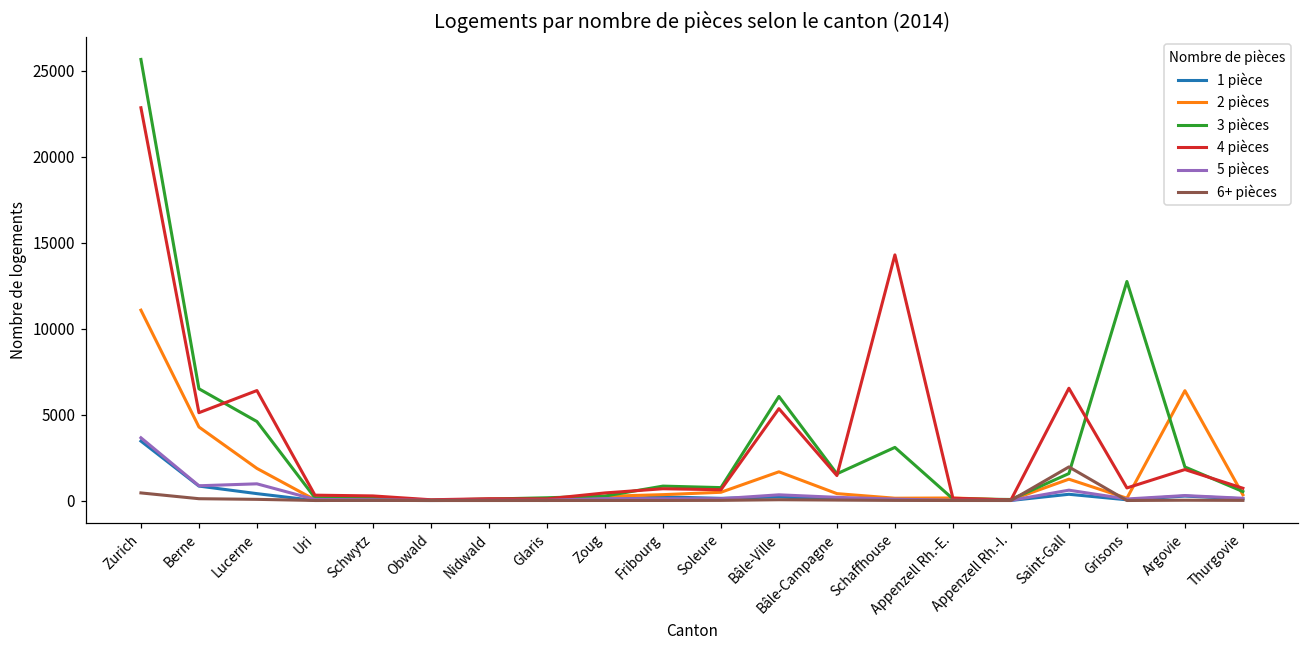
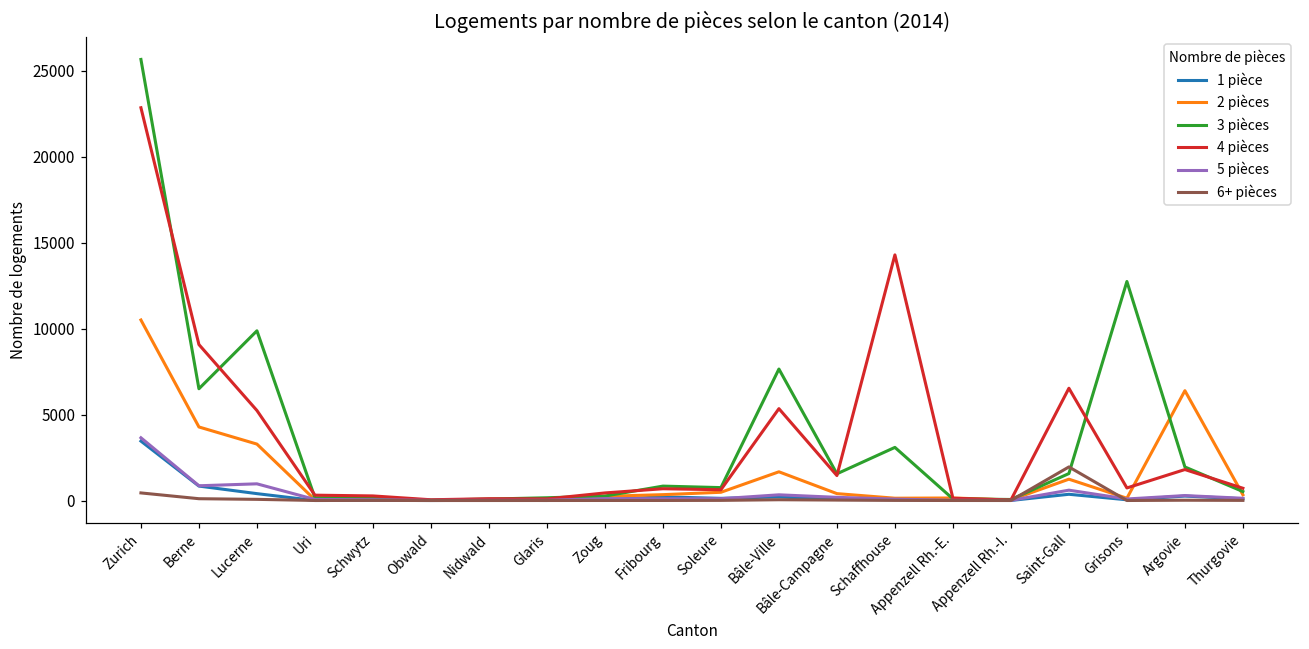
  {
    "1 pièce": {
      "Zurich": 3500,
      "Lucerne": 400,
      "Saint-Gall": 400
    },
    "2 pièces": {
-     "Zurich": 11100,
+     "Zurich": 10500,
      "Berne": 4300,
-     "Lucerne": 1900,
+     "Lucerne": 3300,
      "Bâle-Ville": 1700,
      "Bâle-Campagne": 400,
      "Saint-Gall": 1200,
      "Argovie": 6400,
      "Thurgovie": 300
    },
    "3 pièces": {
      "Zurich": 25700,
      "Berne": 6500,
-     "Lucerne": 4600,
-     "Bâle-Ville": 6100,
+     "Lucerne": 9900,
+     "Bâle-Ville": 7700,
      "Schaffhouse": 3100,
      "Saint-Gall": 1600,
      "Grisons": 12700,
      "Thurgovie": 500
    },
    "4 pièces": {
      "Zurich": 22900,
-     "Berne": 5100,
-     "Lucerne": 6400,
+     "Berne": 9100,
+     "Lucerne": 5200,
      "Zoug": 400,
      "Bâle-Ville": 5300,
      "Schaffhouse": 14300,
      "Saint-Gall": 6500,
      "Grisons": 700,
      "Thurgovie": 700
    },
    "5 pièces": {
      "Zurich": 3700,
      "Lucerne": 1000,
      "Saint-Gall": 600
    },
    "6+ pièces": {
      "Zurich": 400,
      "Berne": 100,
      "Lucerne": 100,
      "Saint-Gall": 2000,
      "Argovie": 0
    }
  }
